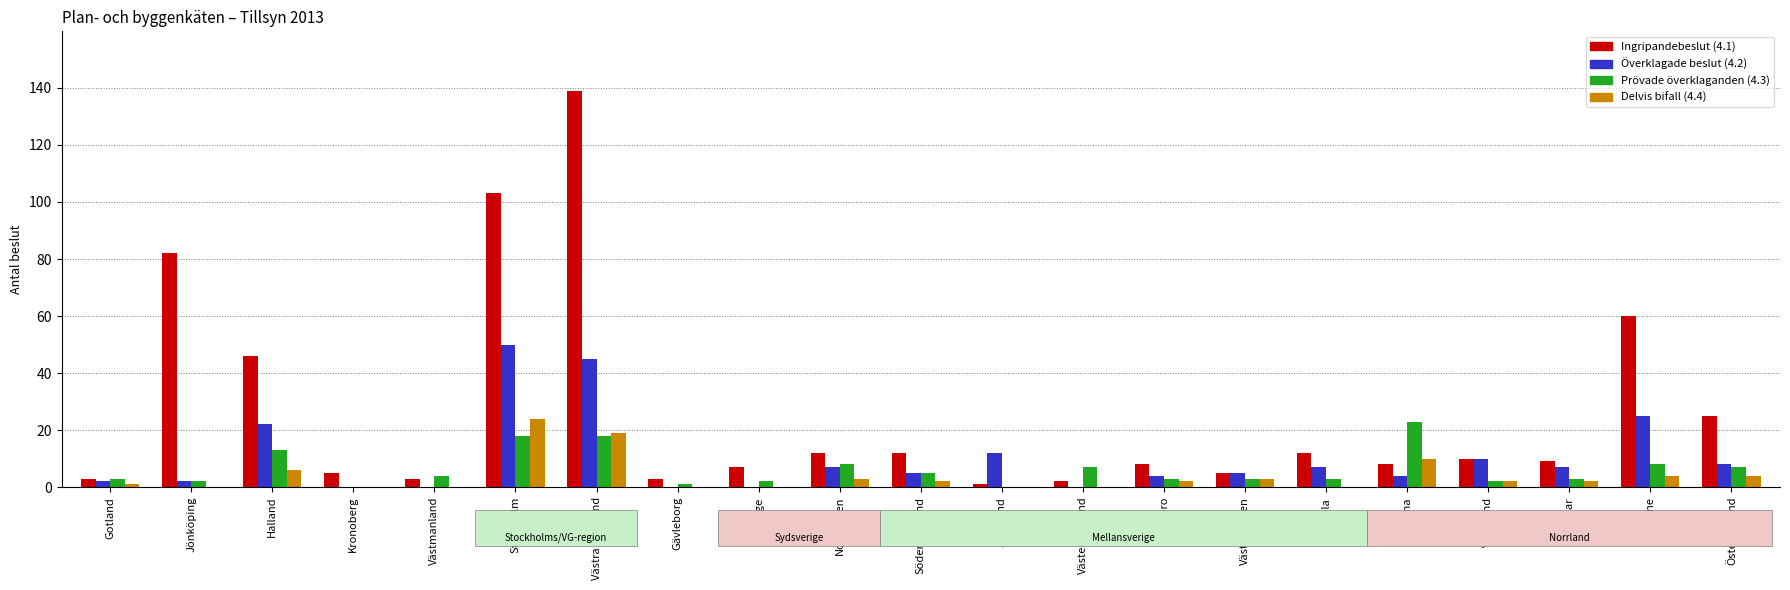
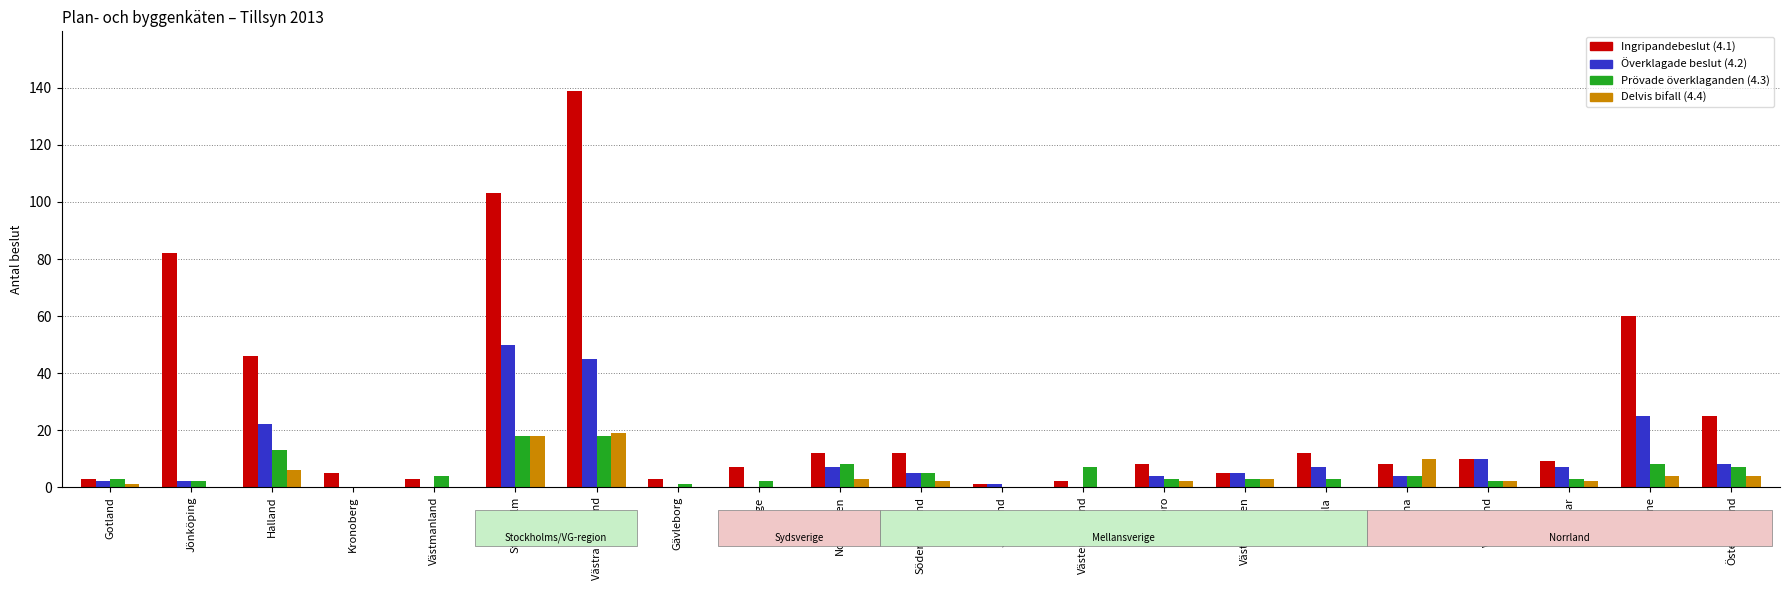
  {
    "Ingripandebeslut (4.1)": {
      "Gotland": 3,
      "Jönköping": 82,
      "Halland": 46,
      "Kronoberg": 5,
      "Västmanland": 3,
      "Stockholm": 103,
      "Västra Götaland": 139,
      "Gävleborg": 3,
      "Blekinge": 7,
      "Norrbotten": 12,
      "Södermanland": 12,
      "Jämtland": 1,
      "Västernorrland": 2,
      "Örebro": 8,
      "Västerbotten": 5,
      "Uppsala": 12,
      "Dalarna": 8,
      "Värmland": 10,
      "Kalmar": 9,
      "Skåne": 60,
      "Östergötland": 25
    },
    "Överklagade beslut (4.2)": {
      "Gotland": 2,
      "Jönköping": 2,
      "Halland": 22,
      "Kronoberg": 0,
      "Västmanland": 0,
      "Stockholm": 50,
      "Västra Götaland": 45,
      "Gävleborg": 0,
      "Blekinge": 0,
      "Norrbotten": 7,
      "Södermanland": 5,
-     "Jämtland": 12,
+     "Jämtland": 1,
      "Västernorrland": 0,
      "Örebro": 4,
      "Västerbotten": 5,
      "Uppsala": 7,
      "Dalarna": 4,
      "Värmland": 10,
      "Kalmar": 7,
      "Skåne": 25,
      "Östergötland": 8
    },
    "Prövade överklaganden (4.3)": {
      "Gotland": 3,
      "Jönköping": 2,
      "Halland": 13,
      "Kronoberg": 0,
      "Västmanland": 4,
      "Stockholm": 18,
      "Västra Götaland": 18,
      "Gävleborg": 1,
      "Blekinge": 2,
      "Norrbotten": 8,
      "Södermanland": 5,
      "Jämtland": 0,
      "Västernorrland": 7,
      "Örebro": 3,
      "Västerbotten": 3,
      "Uppsala": 3,
-     "Dalarna": 23,
+     "Dalarna": 4,
      "Värmland": 2,
      "Kalmar": 3,
      "Skåne": 8,
      "Östergötland": 7
    },
    "Delvis bifall (4.4)": {
      "Gotland": 1,
      "Jönköping": 0,
      "Halland": 6,
      "Kronoberg": 0,
      "Västmanland": 0,
-     "Stockholm": 24,
+     "Stockholm": 18,
      "Västra Götaland": 19,
      "Gävleborg": 0,
      "Blekinge": 0,
      "Norrbotten": 3,
      "Södermanland": 2,
      "Jämtland": 0,
      "Västernorrland": 0,
      "Örebro": 2,
      "Västerbotten": 3,
      "Uppsala": 0,
      "Dalarna": 10,
      "Värmland": 2,
      "Kalmar": 2,
      "Skåne": 4,
      "Östergötland": 4
    }
  }
